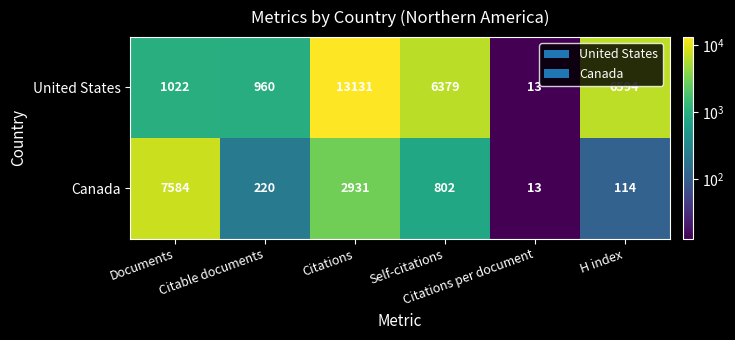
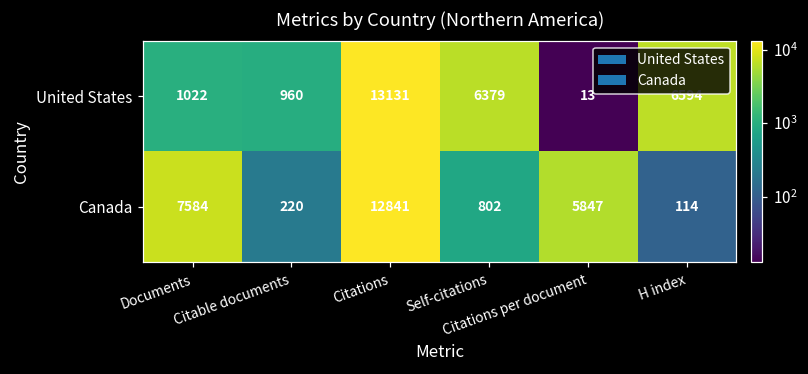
  {
    "United States": {
      "Documents": 1022,
      "Citable documents": 960,
      "Citations": 13131,
      "Self-citations": 6379
    },
    "Canada": {
      "Documents": 7584,
      "Citable documents": 220,
-     "Citations": 2931,
+     "Citations": 12841,
      "Self-citations": 802,
-     "Citations per document": 13,
+     "Citations per document": 5847,
      "H index": 114
    }
  }
